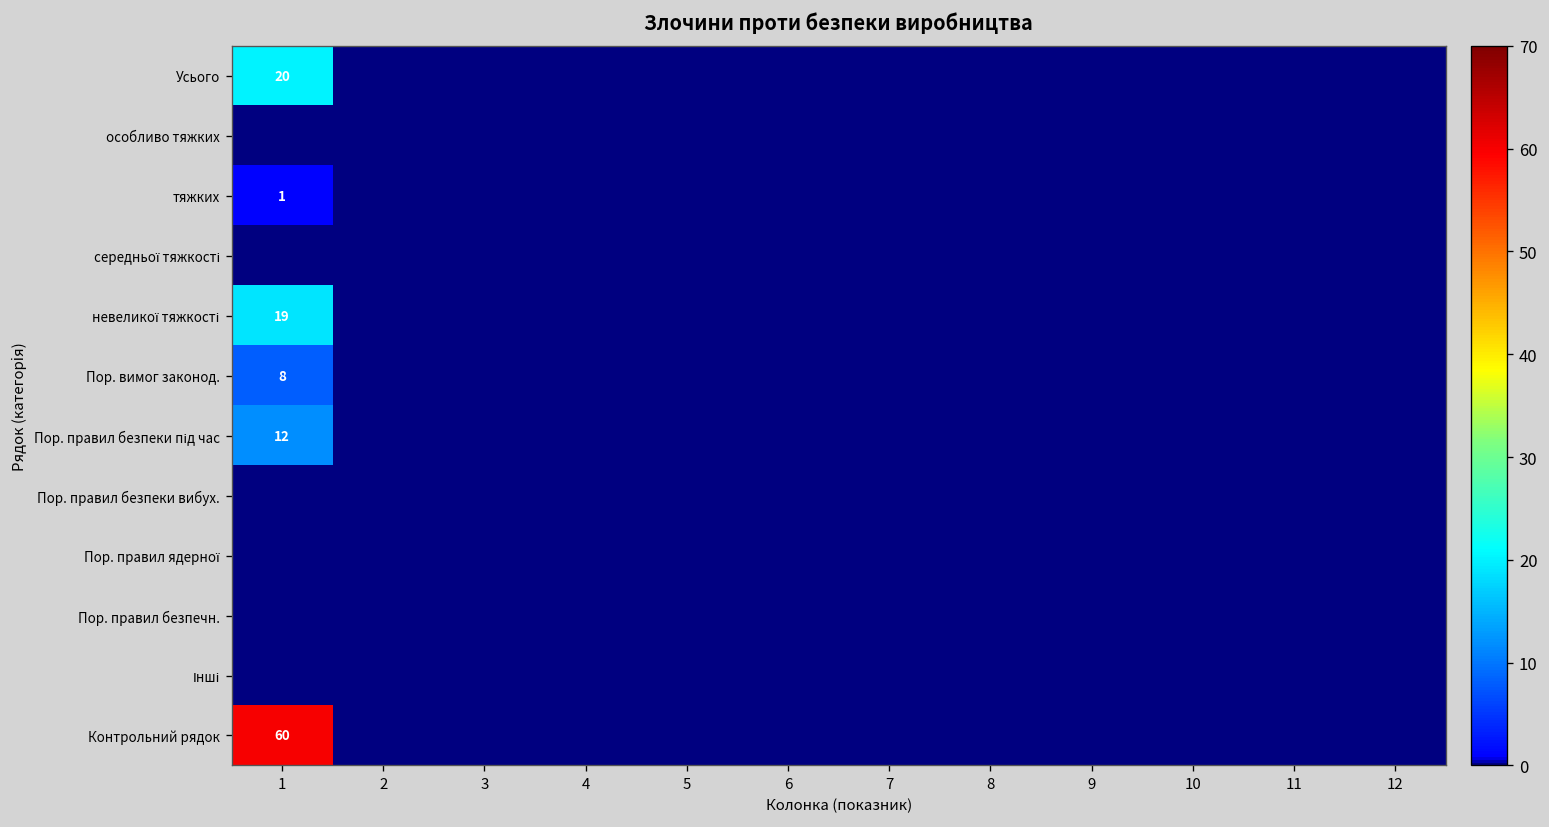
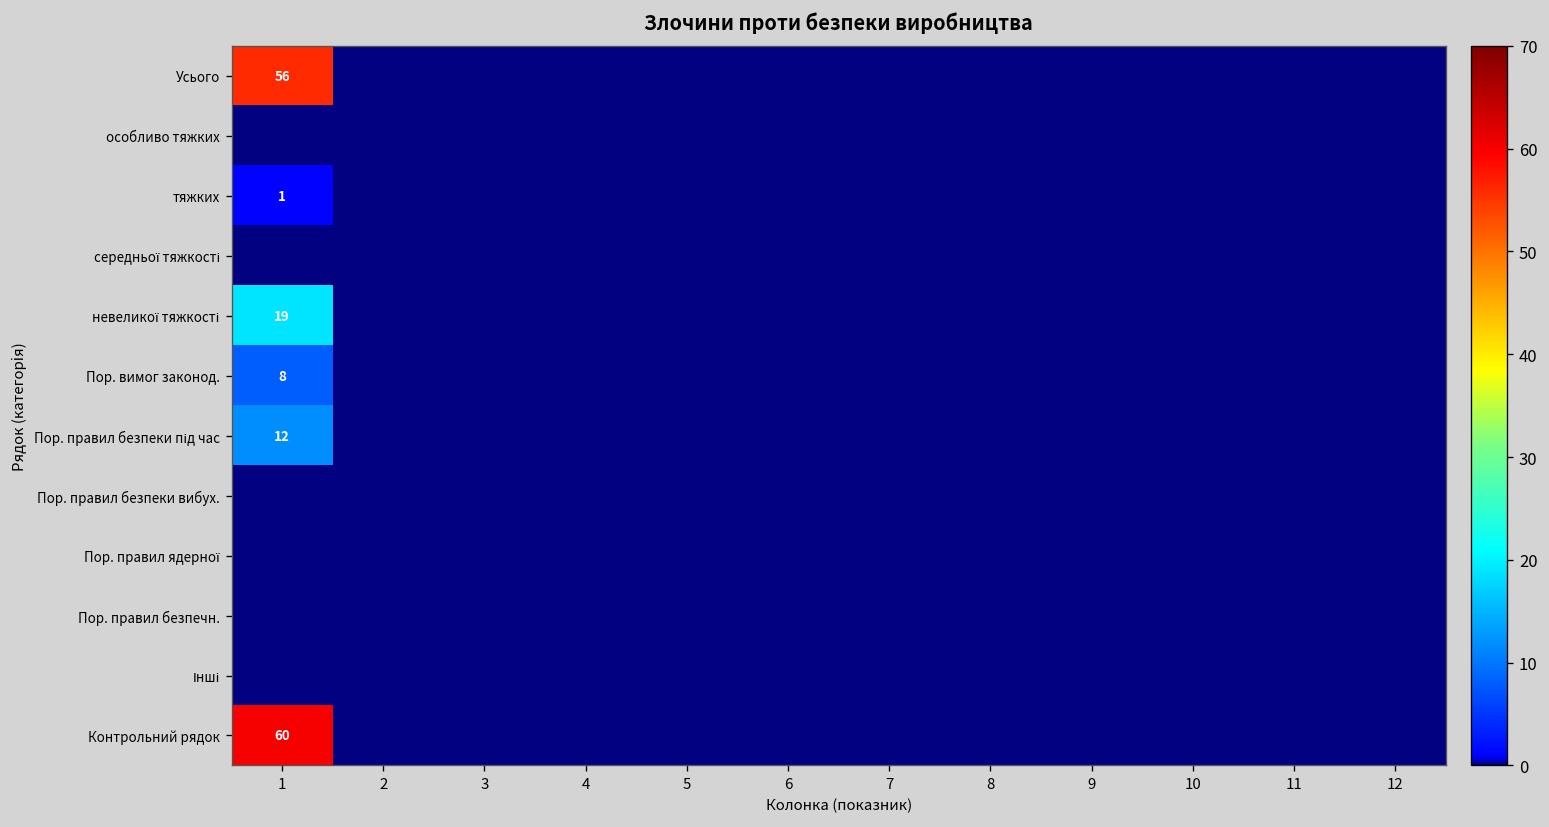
  {
    "Усього": {
-     "1": 20
+     "1": 56
    },
    "тяжких": {
      "1": 1
    },
    "невеликої тяжкості": {
      "1": 19
    },
    "Пор. вимог законод.": {
      "1": 8
    },
    "Пор. правил безпеки під час": {
      "1": 12
    },
    "Контрольний рядок": {
      "1": 60
    }
  }
